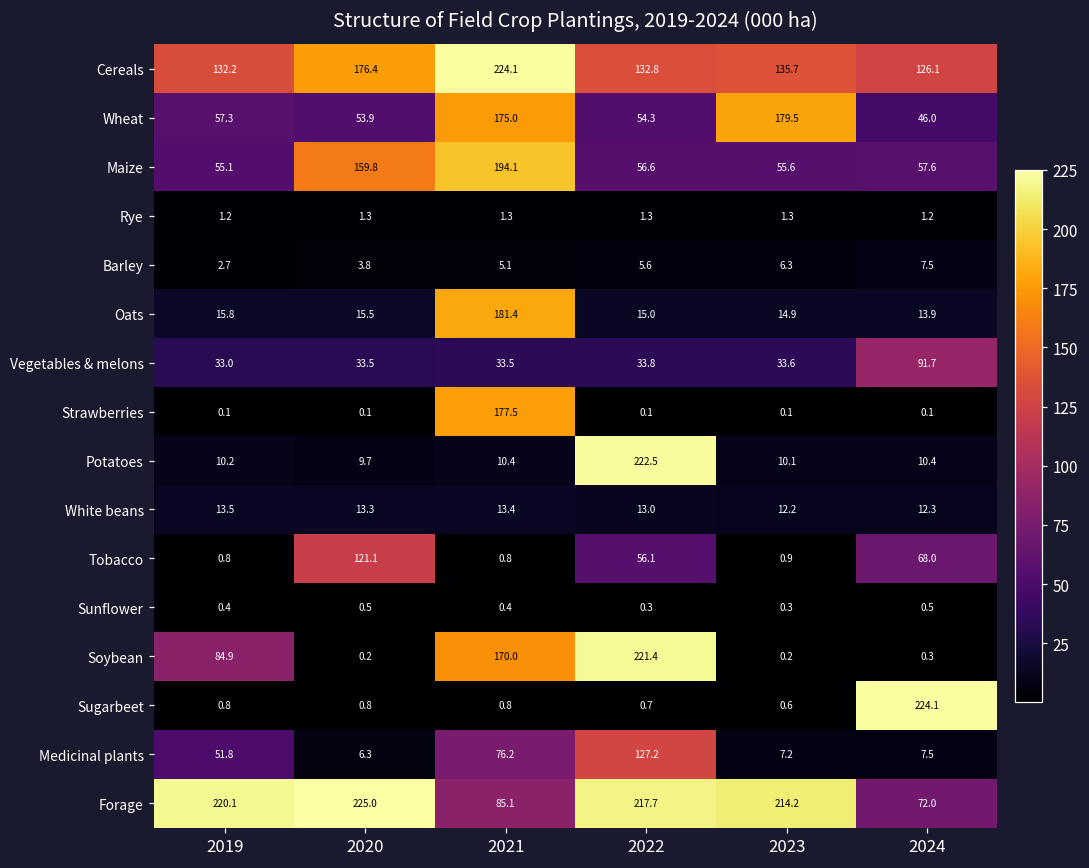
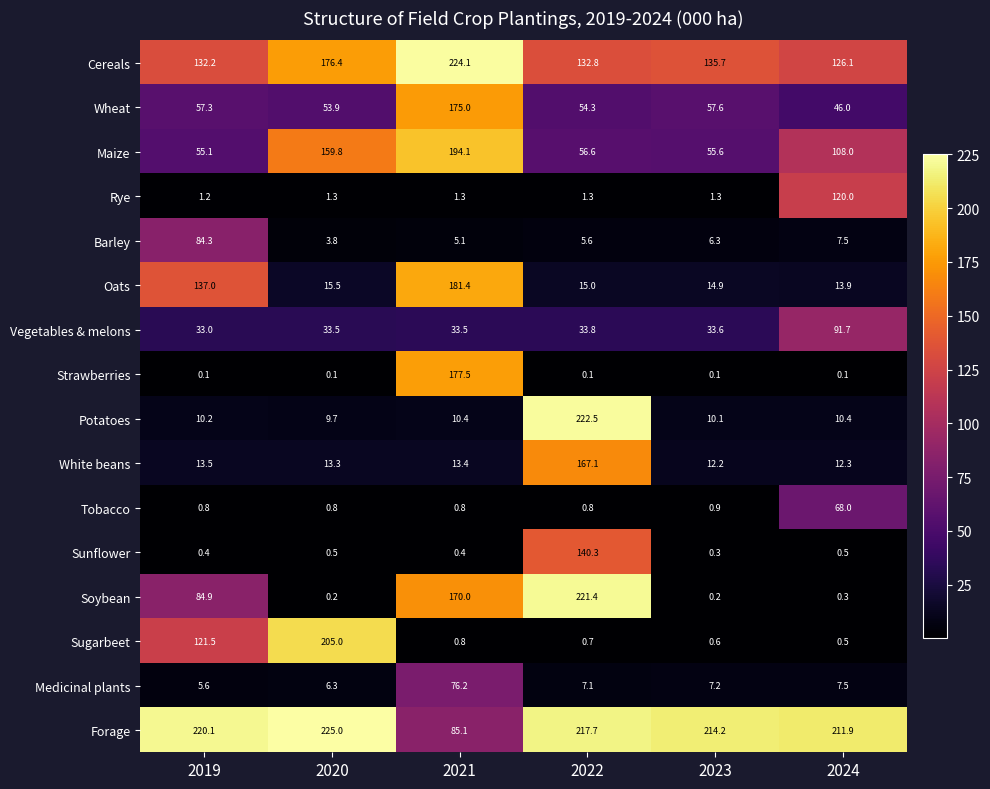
  {
    "Cereals": {
      "2019": 132.2,
      "2020": 176.4,
      "2021": 224.1,
      "2022": 132.8,
      "2023": 135.7,
      "2024": 126.1
    },
    "Wheat": {
      "2019": 57.3,
      "2020": 53.9,
      "2021": 175.0,
      "2022": 54.3,
-     "2023": 179.5,
+     "2023": 57.6,
      "2024": 46.0
    },
    "Maize": {
      "2019": 55.1,
      "2020": 159.8,
      "2021": 194.1,
      "2022": 56.6,
      "2023": 55.6,
-     "2024": 57.6
+     "2024": 108.0
    },
    "Rye": {
      "2019": 1.2,
      "2020": 1.3,
      "2021": 1.3,
      "2022": 1.3,
      "2023": 1.3,
-     "2024": 1.2
+     "2024": 120.0
    },
    "Barley": {
-     "2019": 2.7,
+     "2019": 84.3,
      "2020": 3.8,
      "2021": 5.1,
      "2022": 5.6,
      "2023": 6.3,
      "2024": 7.5
    },
    "Oats": {
-     "2019": 15.8,
+     "2019": 137.0,
      "2020": 15.5,
      "2021": 181.4,
      "2022": 15.0,
      "2023": 14.9,
      "2024": 13.9
    },
    "Vegetables & melons": {
      "2019": 33.0,
      "2020": 33.5,
      "2021": 33.5,
      "2022": 33.8,
      "2023": 33.6,
      "2024": 91.7
    },
    "Strawberries": {
      "2019": 0.1,
      "2020": 0.1,
      "2021": 177.5,
      "2022": 0.1,
      "2023": 0.1,
      "2024": 0.1
    },
    "Potatoes": {
      "2019": 10.2,
      "2020": 9.7,
      "2021": 10.4,
      "2022": 222.5,
      "2023": 10.1,
      "2024": 10.4
    },
    "White beans": {
      "2019": 13.5,
      "2020": 13.3,
      "2021": 13.4,
-     "2022": 13.0,
+     "2022": 167.1,
      "2023": 12.2,
      "2024": 12.3
    },
    "Tobacco": {
      "2019": 0.8,
-     "2020": 121.1,
+     "2020": 0.8,
      "2021": 0.8,
-     "2022": 56.1,
+     "2022": 0.8,
      "2023": 0.9,
      "2024": 68.0
    },
    "Sunflower": {
      "2019": 0.4,
      "2020": 0.5,
      "2021": 0.4,
-     "2022": 0.3,
+     "2022": 140.3,
      "2023": 0.3,
      "2024": 0.5
    },
    "Soybean": {
      "2019": 84.9,
      "2020": 0.2,
      "2021": 170.0,
      "2022": 221.4,
      "2023": 0.2,
      "2024": 0.3
    },
    "Sugarbeet": {
-     "2019": 0.8,
-     "2020": 0.8,
+     "2019": 121.5,
+     "2020": 205.0,
      "2021": 0.8,
      "2022": 0.7,
      "2023": 0.6,
-     "2024": 224.1
+     "2024": 0.5
    },
    "Medicinal plants": {
-     "2019": 51.8,
+     "2019": 5.6,
      "2020": 6.3,
      "2021": 76.2,
-     "2022": 127.2,
+     "2022": 7.1,
      "2023": 7.2,
      "2024": 7.5
    },
    "Forage": {
      "2019": 220.1,
      "2020": 225.0,
      "2021": 85.1,
      "2022": 217.7,
      "2023": 214.2,
-     "2024": 72.0
+     "2024": 211.9
    }
  }
